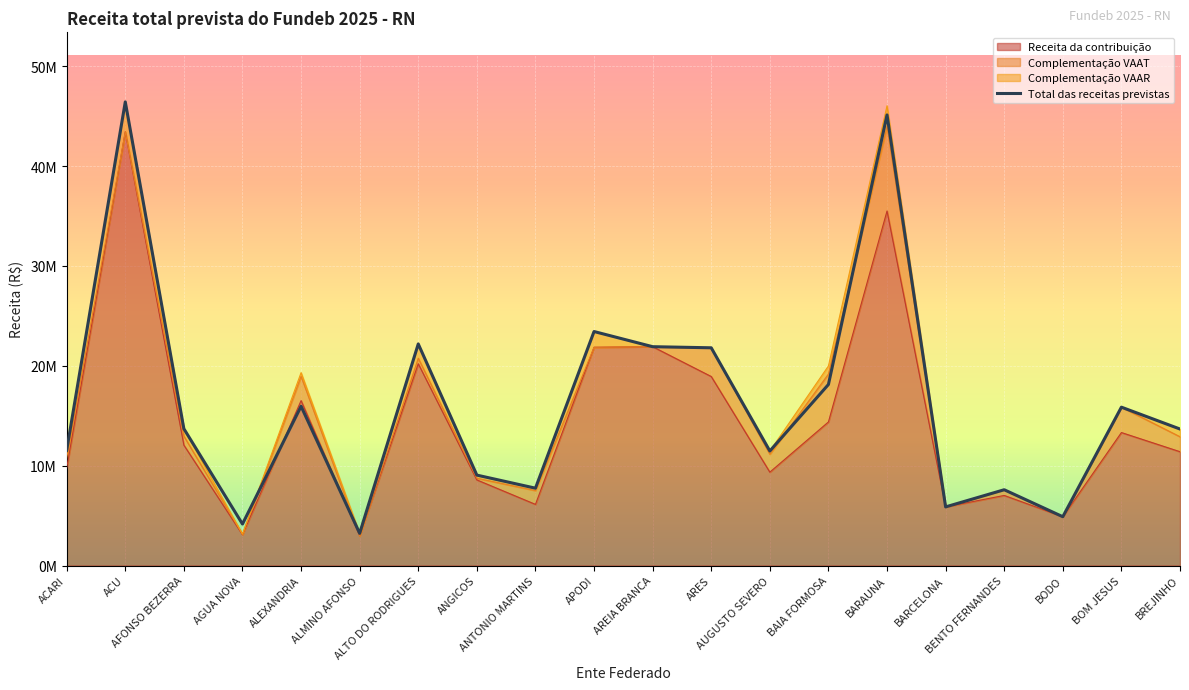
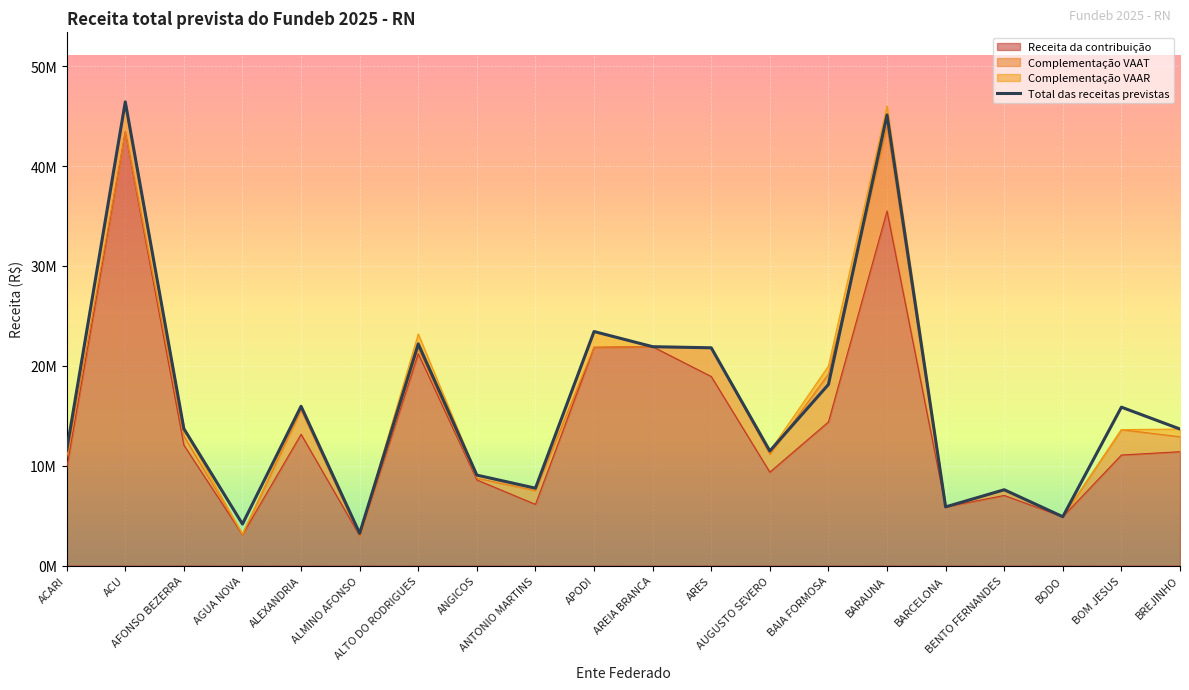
  {
    "Receita da contribuição": {
      "ACARI": 10000000,
      "AFONSO BEZERRA": 12000000,
-     "ALEXANDRIA": 17000000,
-     "ALTO DO RODRIGUES": 20000000,
+     "ALEXANDRIA": 13000000,
+     "ALTO DO RODRIGUES": 21000000,
      "ANTONIO MARTINS": 6000000,
      "ARES": 19000000,
      "AUGUSTO SEVERO": 9000000,
      "BAIA FORMOSA": 14000000,
      "BARAUNA": 36000000,
      "BENTO FERNANDES": 7000000,
-     "BOM JESUS": 13000000,
+     "BOM JESUS": 11000000,
      "BREJINHO": 11000000
    },
    "Total das receitas previstas": {
      "AGUA NOVA": 4000000,
      "BAIA FORMOSA": 18000000,
      "BARAUNA": 45000000
    }
  }
